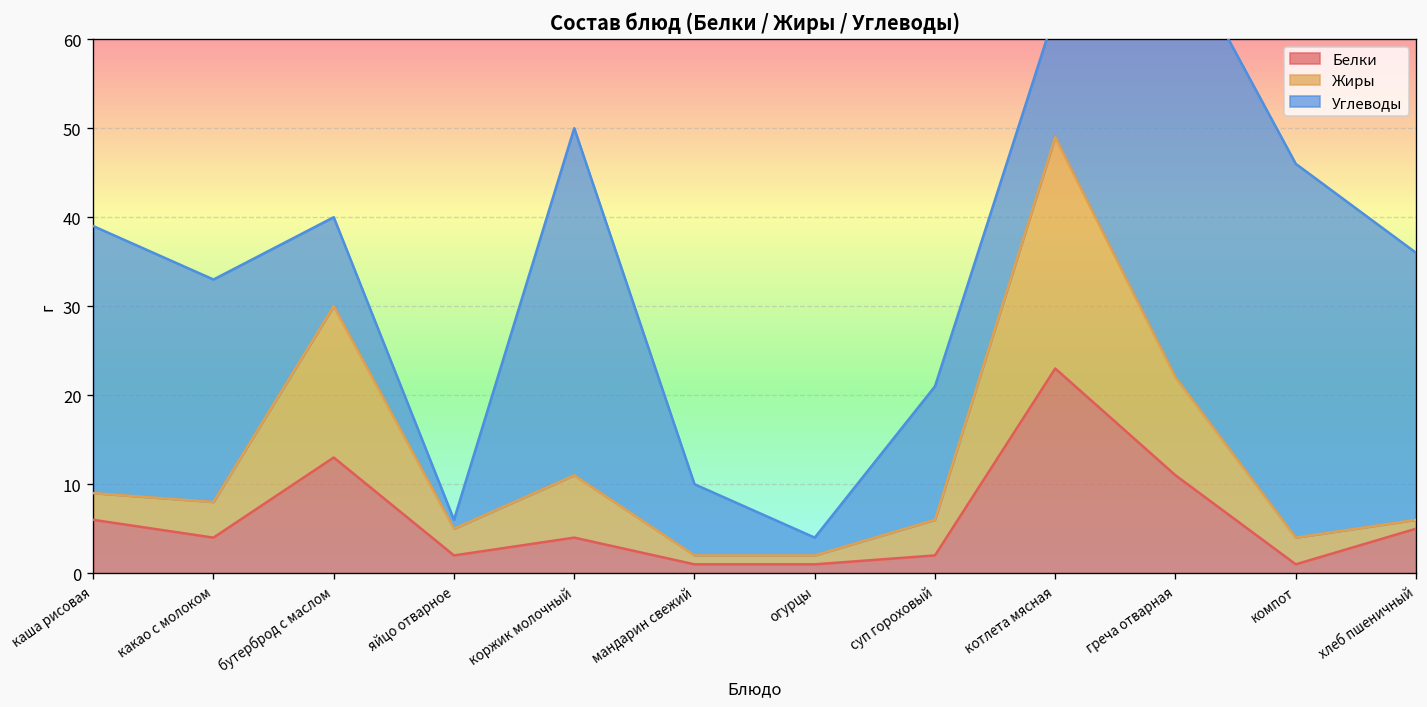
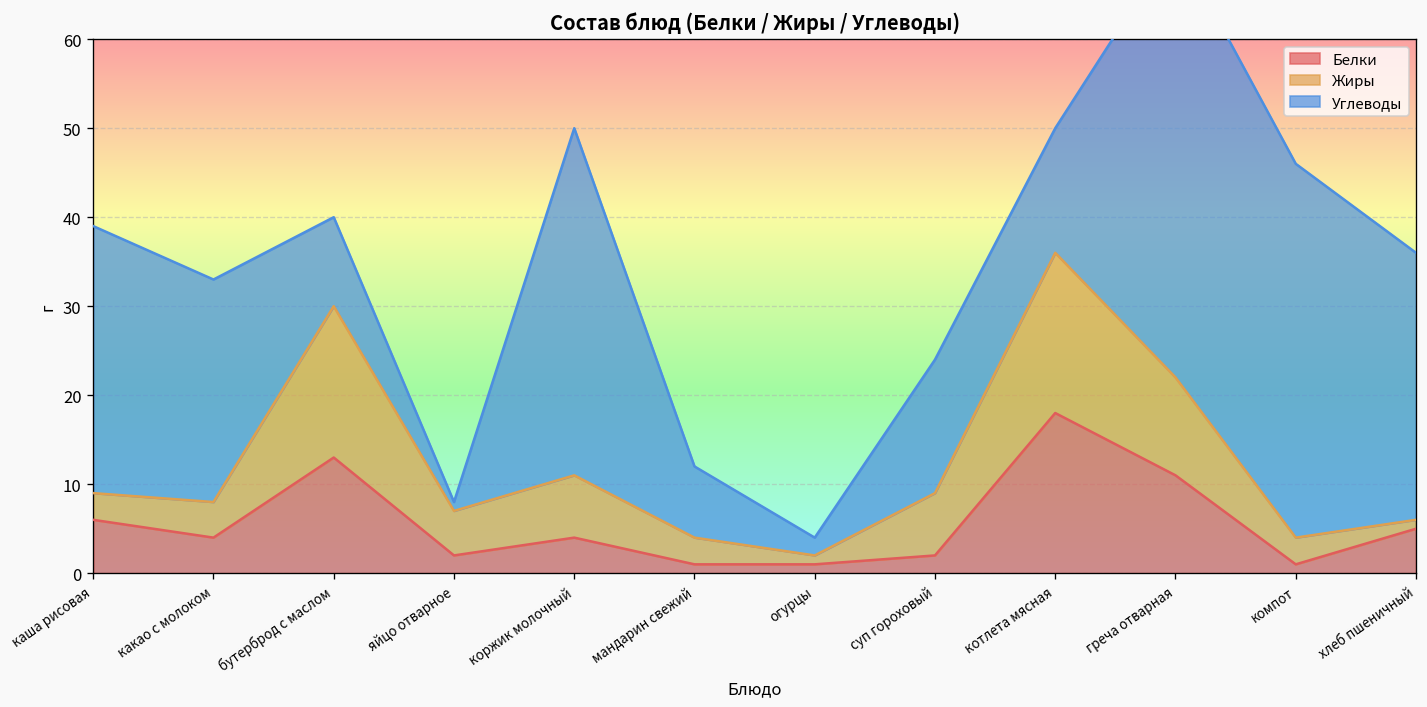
  {
    "Белки": {
      "каша рисовая": 6,
      "какао с молоком": 4,
      "бутерброд с маслом": 13,
      "яйцо отварное": 2,
      "коржик молочный": 4,
      "мандарин свежий": 1,
      "огурцы": 1,
      "суп гороховый": 2,
-     "котлета мясная": 23,
+     "котлета мясная": 18,
      "греча отварная": 11,
      "компот": 1,
      "хлеб пшеничный": 5
    },
    "Жиры": {
      "каша рисовая": 3,
      "какао с молоком": 4,
      "бутерброд с маслом": 17,
-     "яйцо отварное": 3,
+     "яйцо отварное": 5,
      "коржик молочный": 7,
-     "мандарин свежий": 1,
+     "мандарин свежий": 3,
      "огурцы": 1,
-     "суп гороховый": 4,
-     "котлета мясная": 26,
+     "суп гороховый": 7,
+     "котлета мясная": 18,
      "греча отварная": 11,
      "компот": 3,
      "хлеб пшеничный": 1
    },
    "Углеводы": {
      "каша рисовая": 30,
      "какао с молоком": 25,
      "бутерброд с маслом": 10,
      "яйцо отварное": 1,
      "коржик молочный": 39,
      "мандарин свежий": 8,
      "огурцы": 2,
      "суп гороховый": 15,
      "компот": 42,
      "хлеб пшеничный": 30
    }
  }
